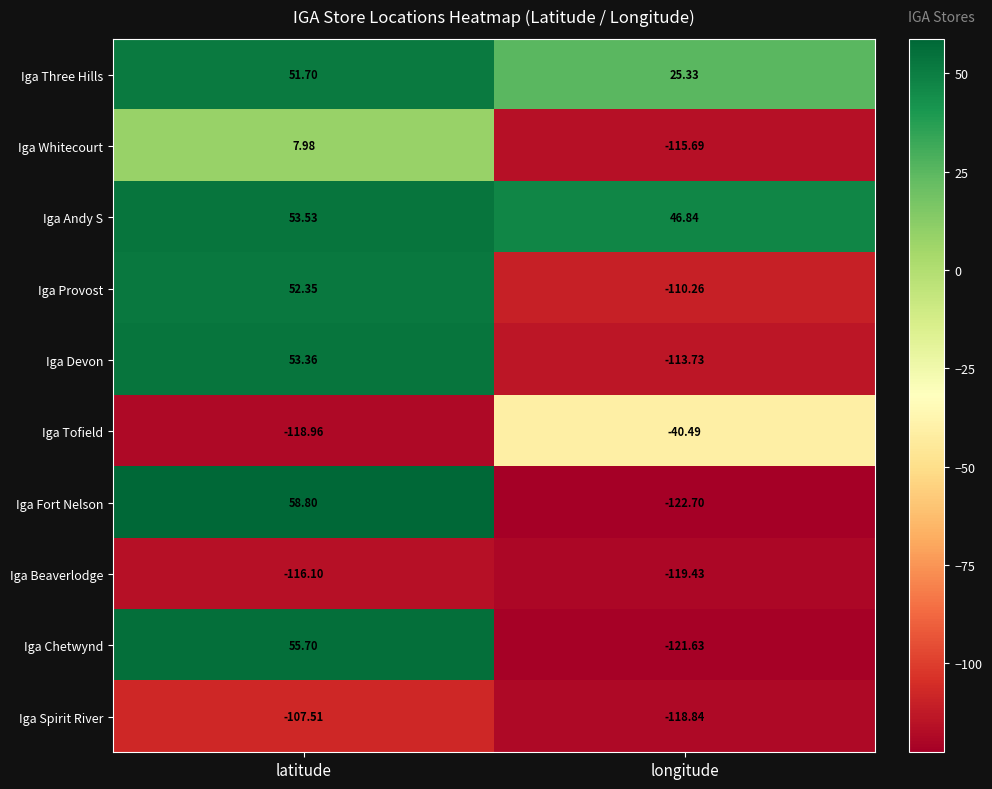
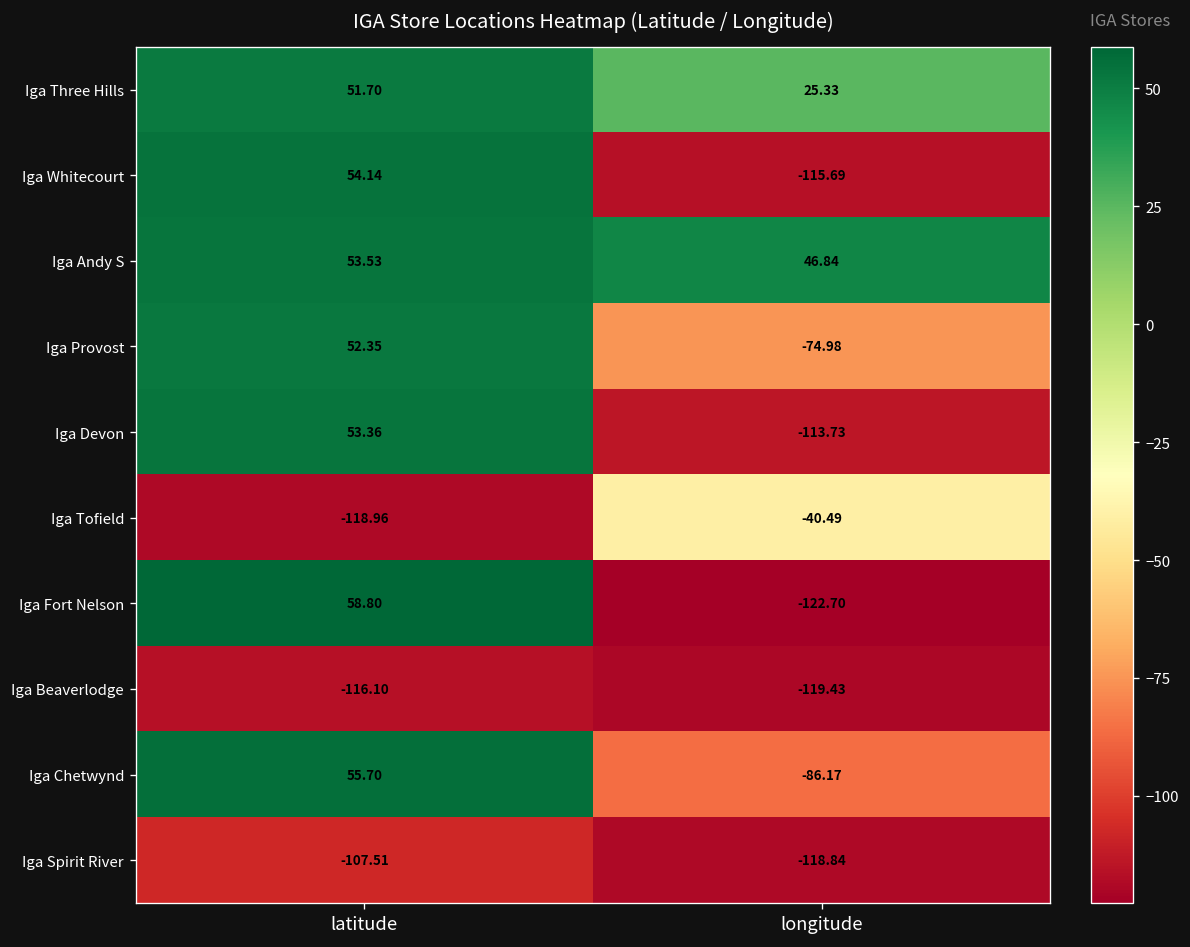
  {
    "Iga Three Hills": {
      "latitude": 51.70,
      "longitude": 25.33
    },
    "Iga Whitecourt": {
-     "latitude": 7.98,
+     "latitude": 54.14,
      "longitude": -115.69
    },
    "Iga Andy S": {
      "latitude": 53.53,
      "longitude": 46.84
    },
    "Iga Provost": {
      "latitude": 52.35,
-     "longitude": -110.26
+     "longitude": -74.98
    },
    "Iga Devon": {
      "latitude": 53.36,
      "longitude": -113.73
    },
    "Iga Tofield": {
      "latitude": -118.96,
      "longitude": -40.49
    },
    "Iga Fort Nelson": {
      "latitude": 58.80,
      "longitude": -122.70
    },
    "Iga Beaverlodge": {
      "latitude": -116.10,
      "longitude": -119.43
    },
    "Iga Chetwynd": {
      "latitude": 55.70,
-     "longitude": -121.63
+     "longitude": -86.17
    },
    "Iga Spirit River": {
      "latitude": -107.51,
      "longitude": -118.84
    }
  }
